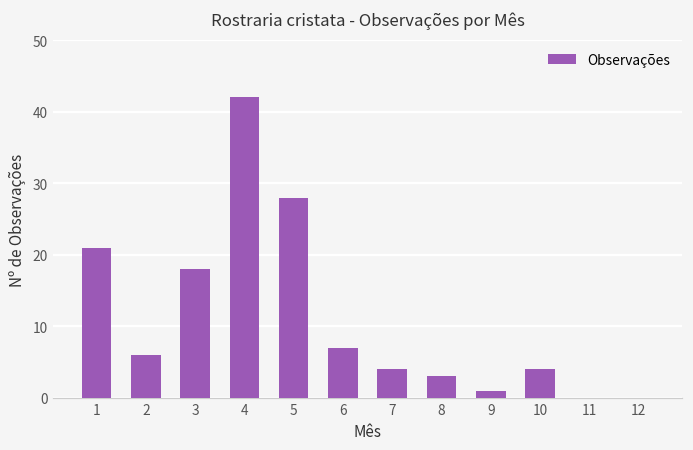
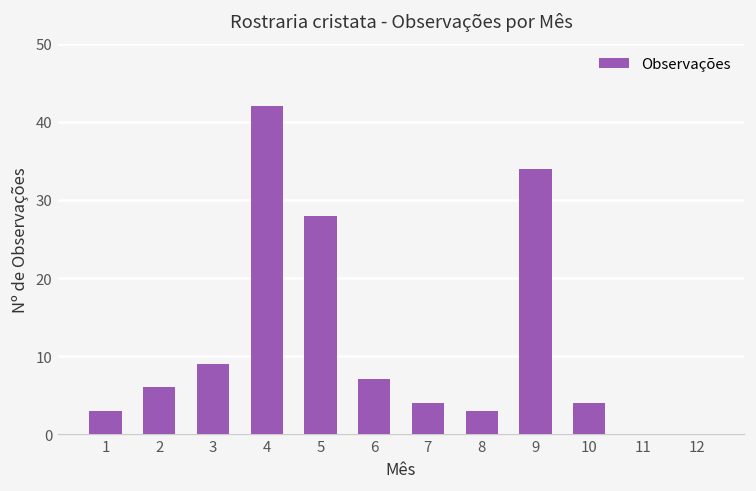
  {
-   "1": 21,
+   "1": 3,
    "2": 6,
-   "3": 18,
+   "3": 9,
    "4": 42,
    "5": 28,
    "6": 7,
    "7": 4,
    "8": 3,
-   "9": 1,
+   "9": 34,
    "10": 4,
    "11": 0,
    "12": 0
  }
